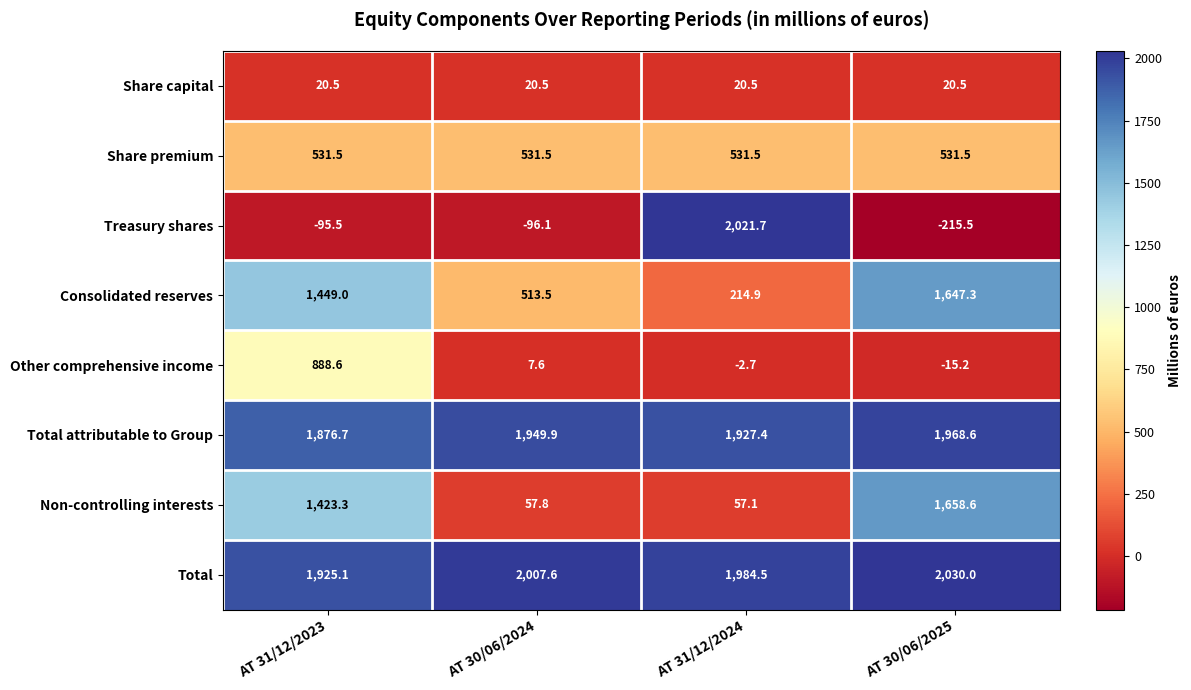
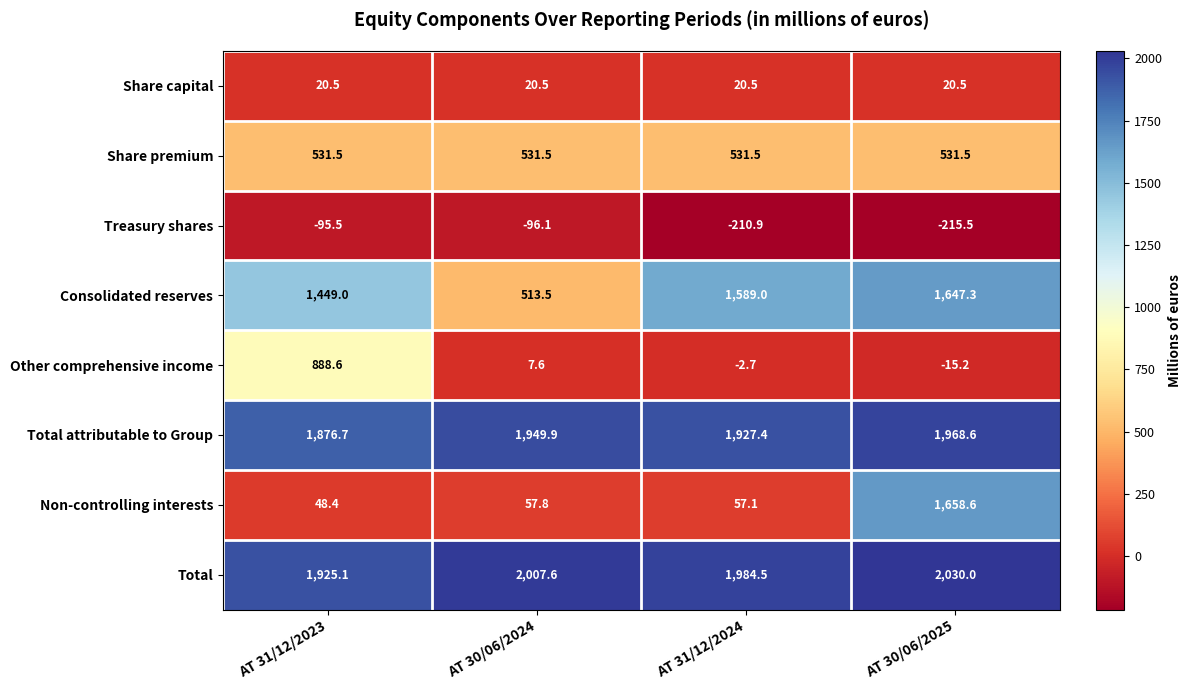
  {
    "Share capital": {
      "AT 31/12/2023": "20.5",
      "AT 30/06/2024": "20.5",
      "AT 31/12/2024": "20.5",
      "AT 30/06/2025": "20.5"
    },
    "Share premium": {
      "AT 31/12/2023": "531.5",
      "AT 30/06/2024": "531.5",
      "AT 31/12/2024": "531.5",
      "AT 30/06/2025": "531.5"
    },
    "Treasury shares": {
      "AT 31/12/2023": "-95.5",
      "AT 30/06/2024": "-96.1",
-     "AT 31/12/2024": "2,021.7",
+     "AT 31/12/2024": "-210.9",
      "AT 30/06/2025": "-215.5"
    },
    "Consolidated reserves": {
      "AT 31/12/2023": "1,449.0",
      "AT 30/06/2024": "513.5",
-     "AT 31/12/2024": "214.9",
+     "AT 31/12/2024": "1,589.0",
      "AT 30/06/2025": "1,647.3"
    },
    "Other comprehensive income": {
      "AT 31/12/2023": "888.6",
      "AT 30/06/2024": "7.6",
      "AT 31/12/2024": "-2.7",
      "AT 30/06/2025": "-15.2"
    },
    "Total attributable to Group": {
      "AT 31/12/2023": "1,876.7",
      "AT 30/06/2024": "1,949.9",
      "AT 31/12/2024": "1,927.4",
      "AT 30/06/2025": "1,968.6"
    },
    "Non-controlling interests": {
-     "AT 31/12/2023": "1,423.3",
+     "AT 31/12/2023": "48.4",
      "AT 30/06/2024": "57.8",
      "AT 31/12/2024": "57.1",
      "AT 30/06/2025": "1,658.6"
    },
    "Total": {
      "AT 31/12/2023": "1,925.1",
      "AT 30/06/2024": "2,007.6",
      "AT 31/12/2024": "1,984.5",
      "AT 30/06/2025": "2,030.0"
    }
  }
